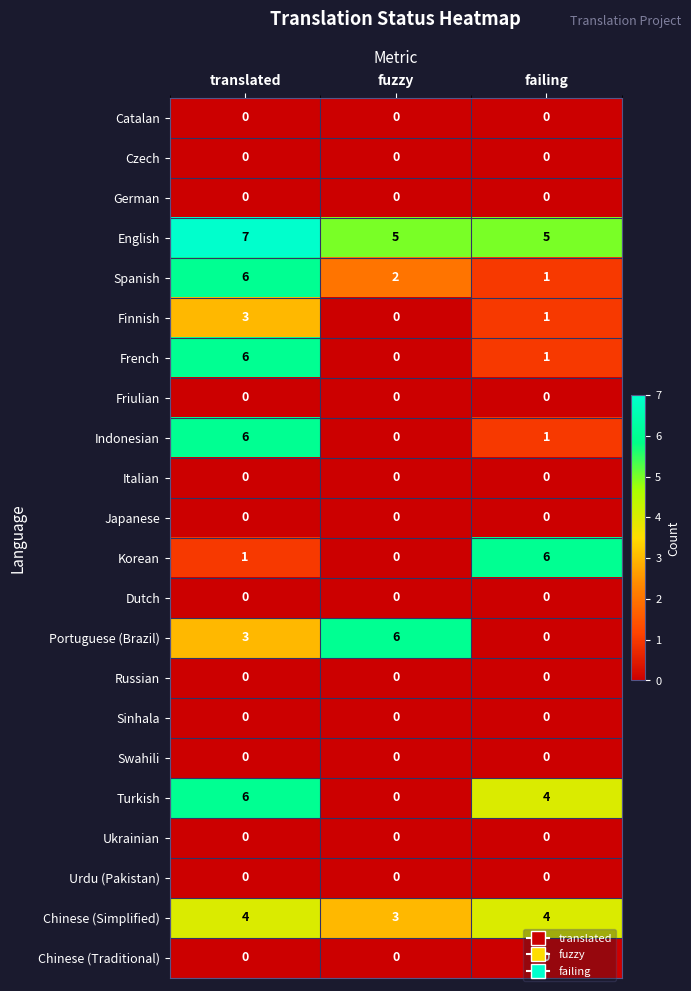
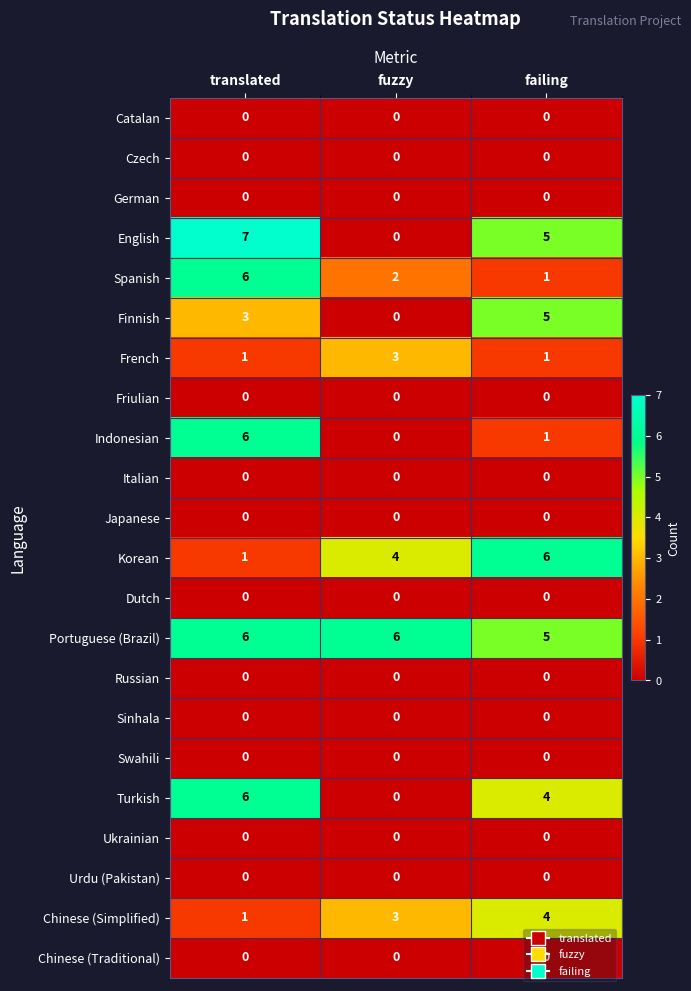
  {
    "Catalan": {
      "translated": 0,
      "fuzzy": 0,
      "failing": 0
    },
    "Czech": {
      "translated": 0,
      "fuzzy": 0,
      "failing": 0
    },
    "German": {
      "translated": 0,
      "fuzzy": 0,
      "failing": 0
    },
    "English": {
      "translated": 7,
-     "fuzzy": 5,
+     "fuzzy": 0,
      "failing": 5
    },
    "Spanish": {
      "translated": 6,
      "fuzzy": 2,
      "failing": 1
    },
    "Finnish": {
      "translated": 3,
      "fuzzy": 0,
-     "failing": 1
+     "failing": 5
    },
    "French": {
-     "translated": 6,
-     "fuzzy": 0,
+     "translated": 1,
+     "fuzzy": 3,
      "failing": 1
    },
    "Friulian": {
      "translated": 0,
      "fuzzy": 0,
      "failing": 0
    },
    "Indonesian": {
      "translated": 6,
      "fuzzy": 0,
      "failing": 1
    },
    "Italian": {
      "translated": 0,
      "fuzzy": 0,
      "failing": 0
    },
    "Japanese": {
      "translated": 0,
      "fuzzy": 0,
      "failing": 0
    },
    "Korean": {
      "translated": 1,
-     "fuzzy": 0,
+     "fuzzy": 4,
      "failing": 6
    },
    "Dutch": {
      "translated": 0,
      "fuzzy": 0,
      "failing": 0
    },
    "Portuguese (Brazil)": {
-     "translated": 3,
+     "translated": 6,
      "fuzzy": 6,
-     "failing": 0
+     "failing": 5
    },
    "Russian": {
      "translated": 0,
      "fuzzy": 0,
      "failing": 0
    },
    "Sinhala": {
      "translated": 0,
      "fuzzy": 0,
      "failing": 0
    },
    "Swahili": {
      "translated": 0,
      "fuzzy": 0,
      "failing": 0
    },
    "Turkish": {
      "translated": 6,
      "fuzzy": 0,
      "failing": 4
    },
    "Ukrainian": {
      "translated": 0,
      "fuzzy": 0,
      "failing": 0
    },
    "Urdu (Pakistan)": {
      "translated": 0,
      "fuzzy": 0,
      "failing": 0
    },
    "Chinese (Simplified)": {
-     "translated": 4,
+     "translated": 1,
      "fuzzy": 3,
      "failing": 4
    },
    "Chinese (Traditional)": {
      "translated": 0,
      "fuzzy": 0
    }
  }
